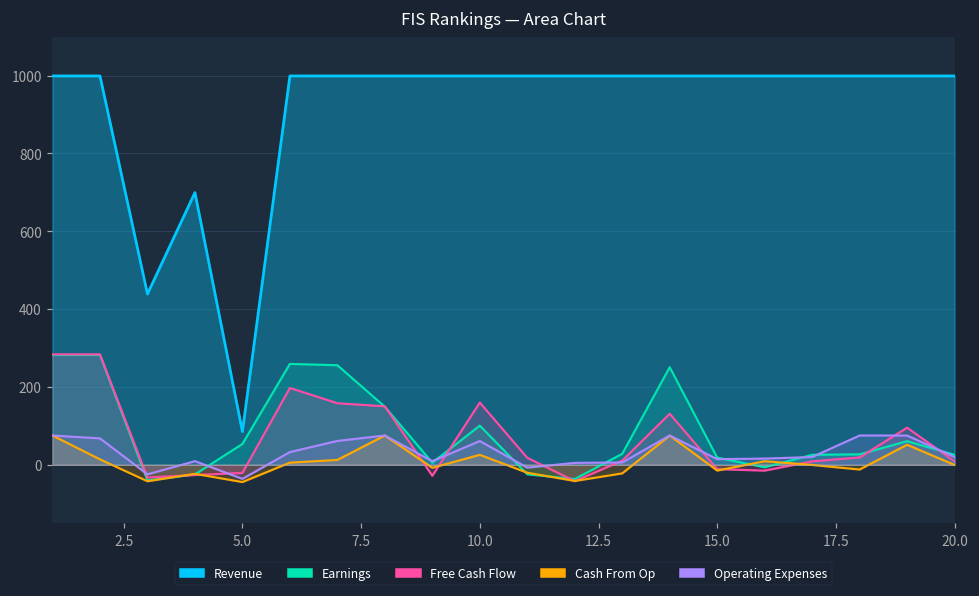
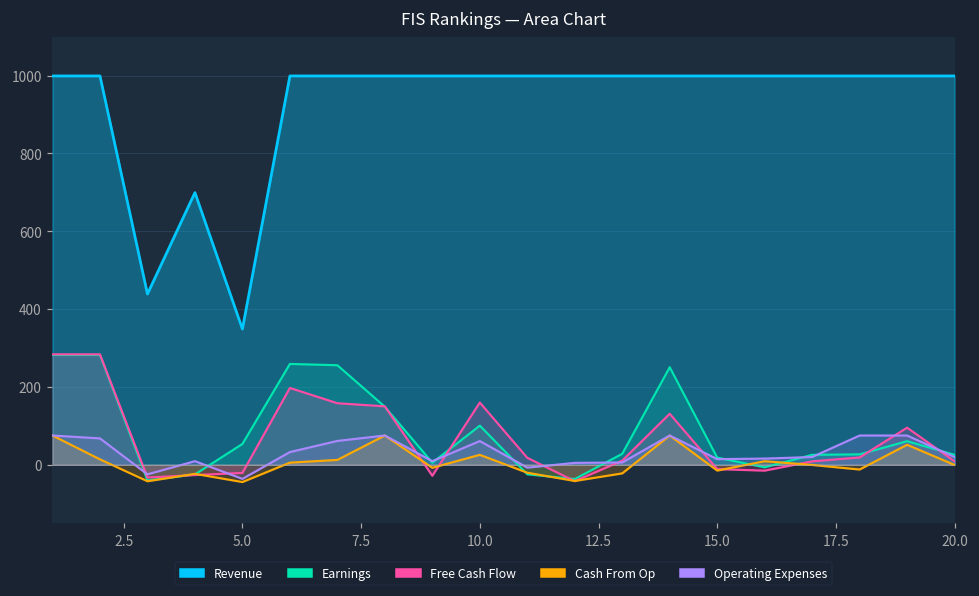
  {
    "Revenue": {
-     "5.0": 80,
+     "5.0": 350,
      "10.0": 1000,
      "15.0": 1000,
      "20.0": 1000
    }
  }
